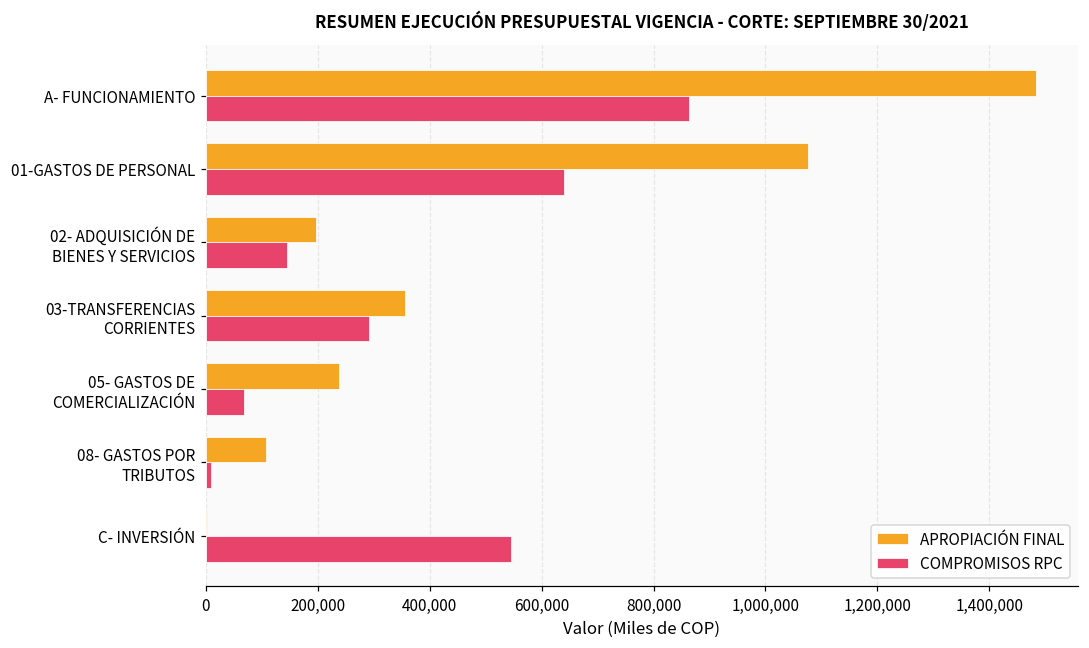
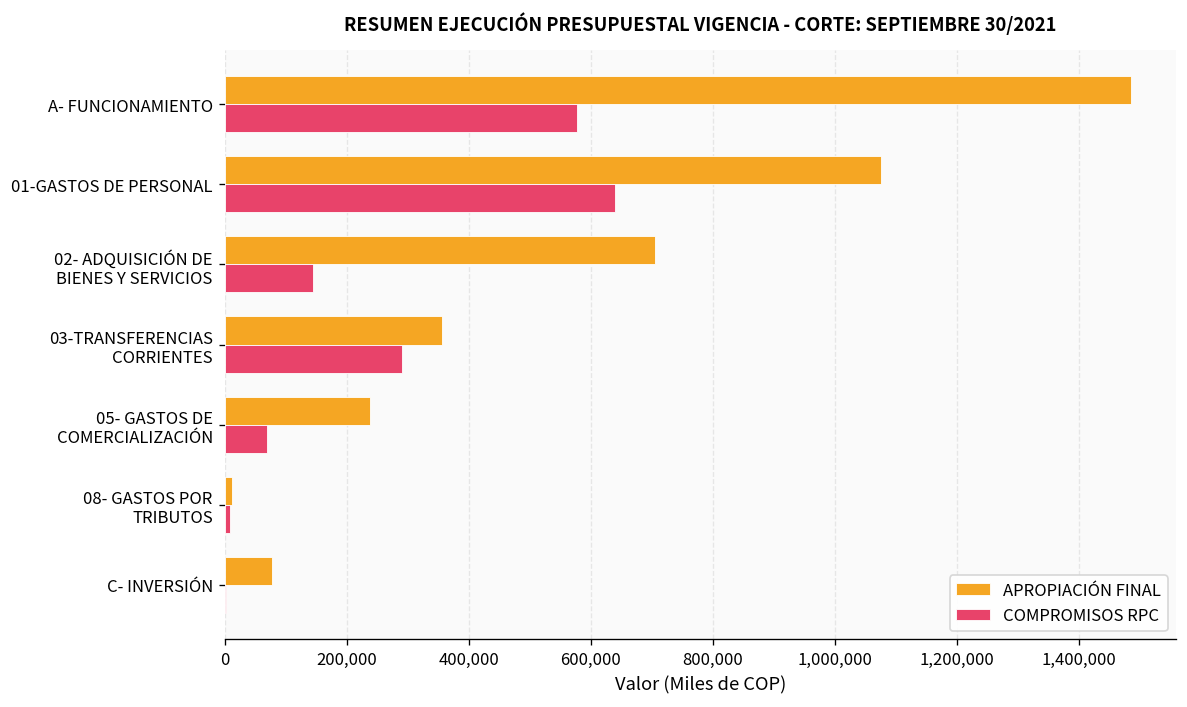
  {
    "APROPIACIÓN FINAL": {
      "A- FUNCIONAMIENTO": "1,480,000",
      "01-GASTOS DE PERSONAL": "1,080,000",
-     "02- ADQUISICIÓN DE BIENES Y SERVICIOS": "200,000",
+     "02- ADQUISICIÓN DE BIENES Y SERVICIOS": "700,000",
      "03-TRANSFERENCIAS CORRIENTES": "360,000",
      "05- GASTOS DE COMERCIALIZACIÓN": "240,000",
-     "08- GASTOS POR TRIBUTOS": "110,000",
-     "C- INVERSIÓN": "0"
+     "08- GASTOS POR TRIBUTOS": "10,000",
+     "C- INVERSIÓN": "80,000"
    },
    "COMPROMISOS RPC": {
-     "A- FUNCIONAMIENTO": "860,000",
+     "A- FUNCIONAMIENTO": "580,000",
      "01-GASTOS DE PERSONAL": "640,000",
      "02- ADQUISICIÓN DE BIENES Y SERVICIOS": "140,000",
      "03-TRANSFERENCIAS CORRIENTES": "290,000",
      "05- GASTOS DE COMERCIALIZACIÓN": "70,000",
      "08- GASTOS POR TRIBUTOS": "10,000",
-     "C- INVERSIÓN": "550,000"
+     "C- INVERSIÓN": "0"
    }
  }
